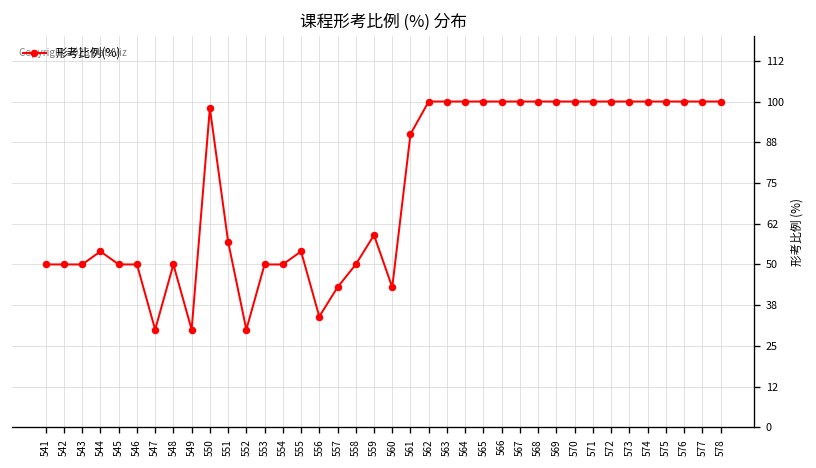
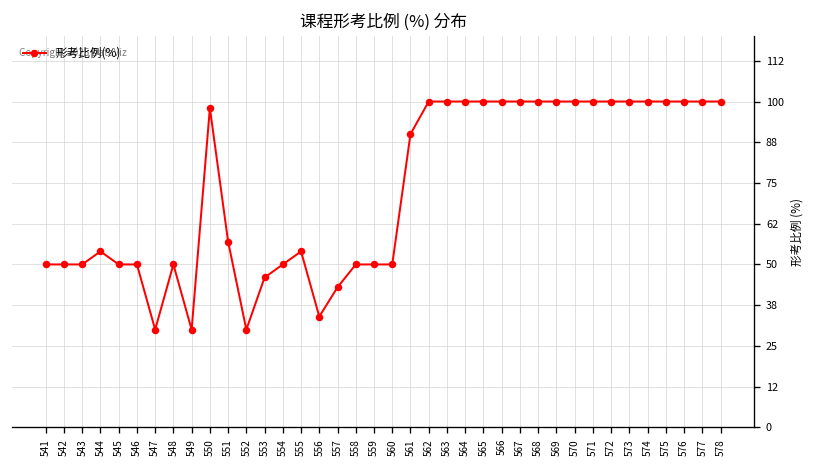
  {
    "541": 50,
    "542": 50,
    "543": 50,
    "544": 54,
    "545": 50,
    "546": 50,
    "547": 30,
    "548": 50,
    "549": 30,
    "550": 98,
    "551": 57,
    "552": 30,
-   "553": 50,
+   "553": 46,
    "554": 50,
    "555": 54,
    "556": 34,
    "557": 43,
    "558": 50,
-   "559": 59,
-   "560": 43,
+   "559": 50,
+   "560": 50,
    "561": 90,
    "562": 100,
    "563": 100,
    "564": 100,
    "565": 100,
    "566": 100,
    "567": 100,
    "568": 100,
    "569": 100,
    "570": 100,
    "571": 100,
    "572": 100,
    "573": 100,
    "574": 100,
    "575": 100,
    "576": 100,
    "577": 100,
    "578": 100
  }
